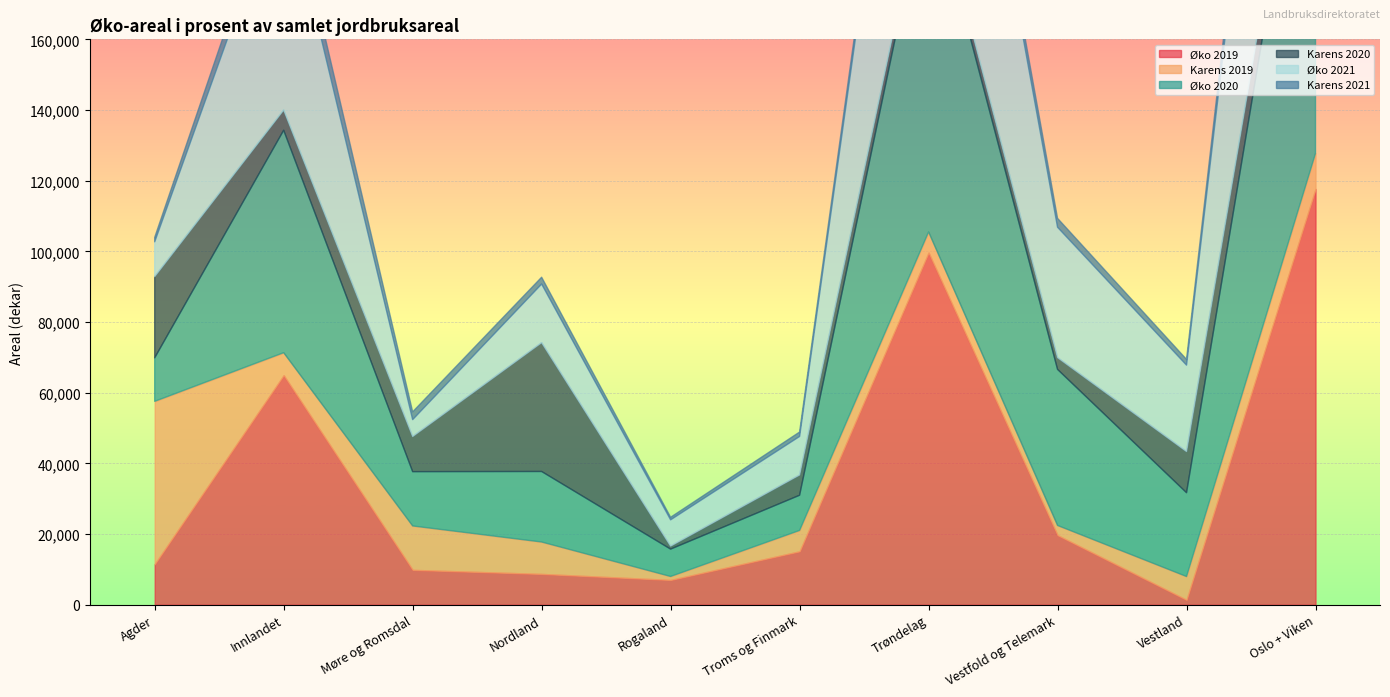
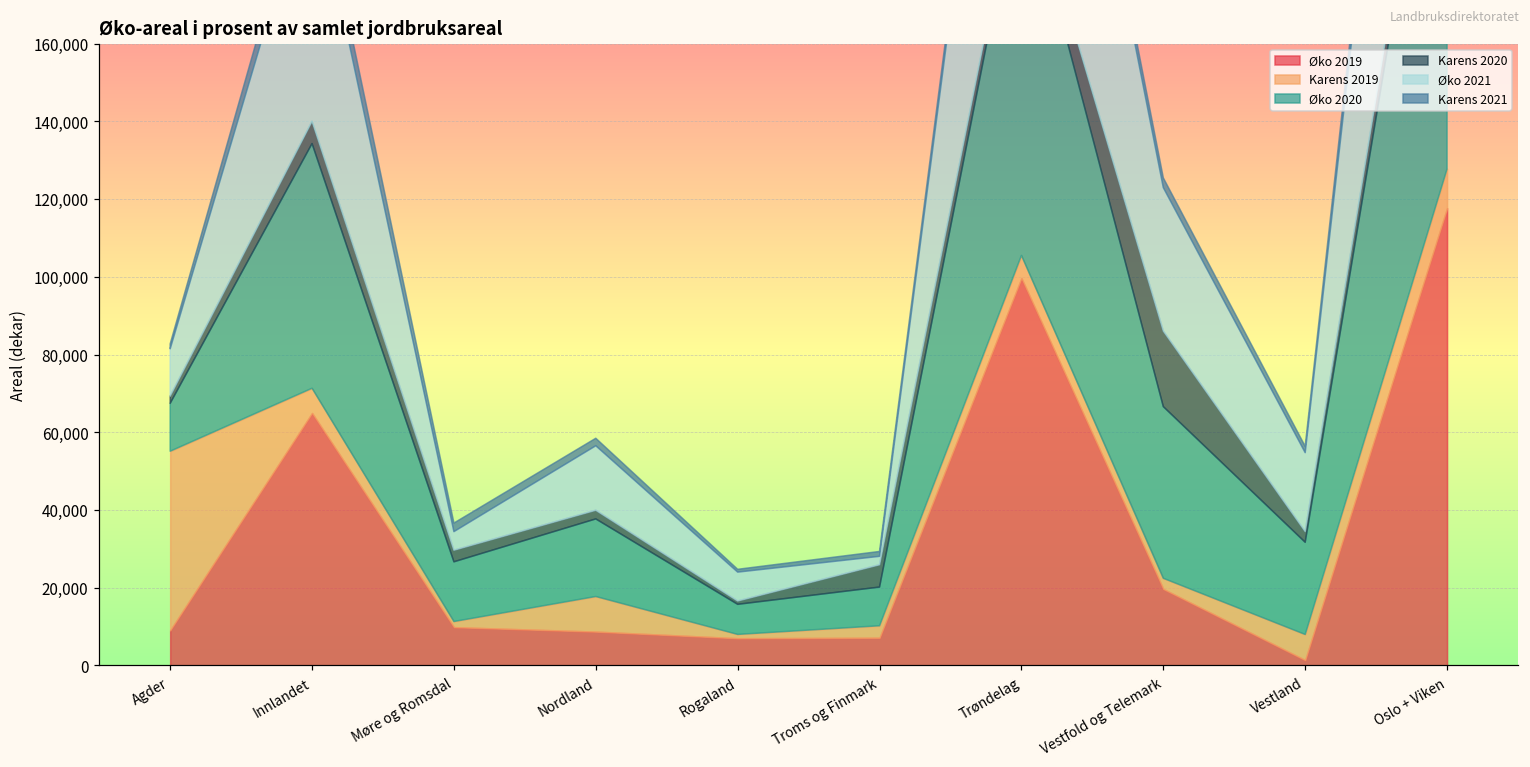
  {
    "Øko 2019": {
-     "Agder": "11,000",
+     "Agder": "9,000",
      "Innlandet": "65,000",
      "Møre og Romsdal": "10,000",
      "Nordland": "9,000",
      "Rogaland": "7,000",
-     "Troms og Finmark": "15,000",
+     "Troms og Finmark": "7,000",
      "Trøndelag": "100,000",
      "Vestfold og Telemark": "20,000",
      "Vestland": "1,000",
      "Oslo + Viken": "118,000"
    },
    "Karens 2019": {
      "Agder": "46,000",
      "Innlandet": "6,000",
-     "Møre og Romsdal": "12,000",
+     "Møre og Romsdal": "1,000",
      "Nordland": "9,000",
      "Rogaland": "1,000",
-     "Troms og Finmark": "6,000",
+     "Troms og Finmark": "3,000",
      "Trøndelag": "6,000",
      "Vestfold og Telemark": "3,000",
      "Vestland": "7,000",
      "Oslo + Viken": "10,000"
    },
    "Karens 2020": {
-     "Agder": "23,000",
+     "Agder": "2,000",
      "Innlandet": "6,000",
-     "Møre og Romsdal": "10,000",
-     "Nordland": "36,000",
+     "Møre og Romsdal": "3,000",
+     "Nordland": "2,000",
      "Rogaland": "1,000",
      "Troms og Finmark": "6,000",
-     "Vestfold og Telemark": "3,000",
-     "Vestland": "12,000"
+     "Vestfold og Telemark": "19,000",
+     "Vestland": "3,000"
    },
    "Øko 2021": {
-     "Agder": "10,000",
+     "Agder": "12,000",
      "Møre og Romsdal": "5,000",
      "Nordland": "17,000",
-     "Troms og Finmark": "11,000",
+     "Troms og Finmark": "2,000",
      "Vestfold og Telemark": "37,000",
-     "Vestland": "24,000"
+     "Vestland": "20,000"
    }
  }
